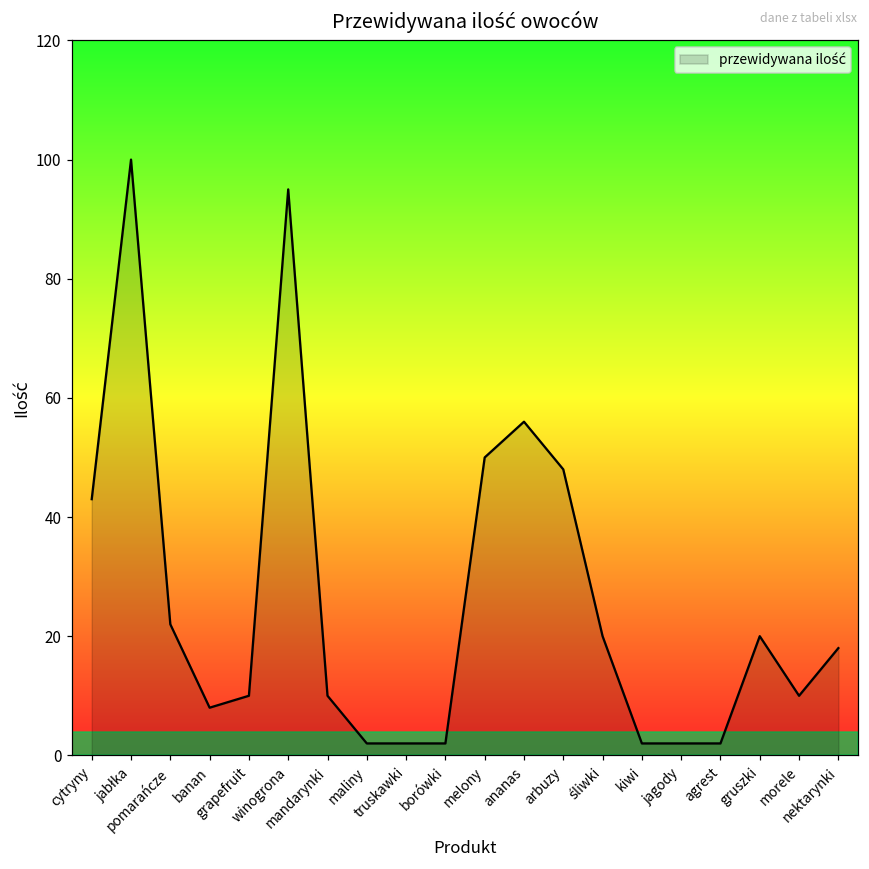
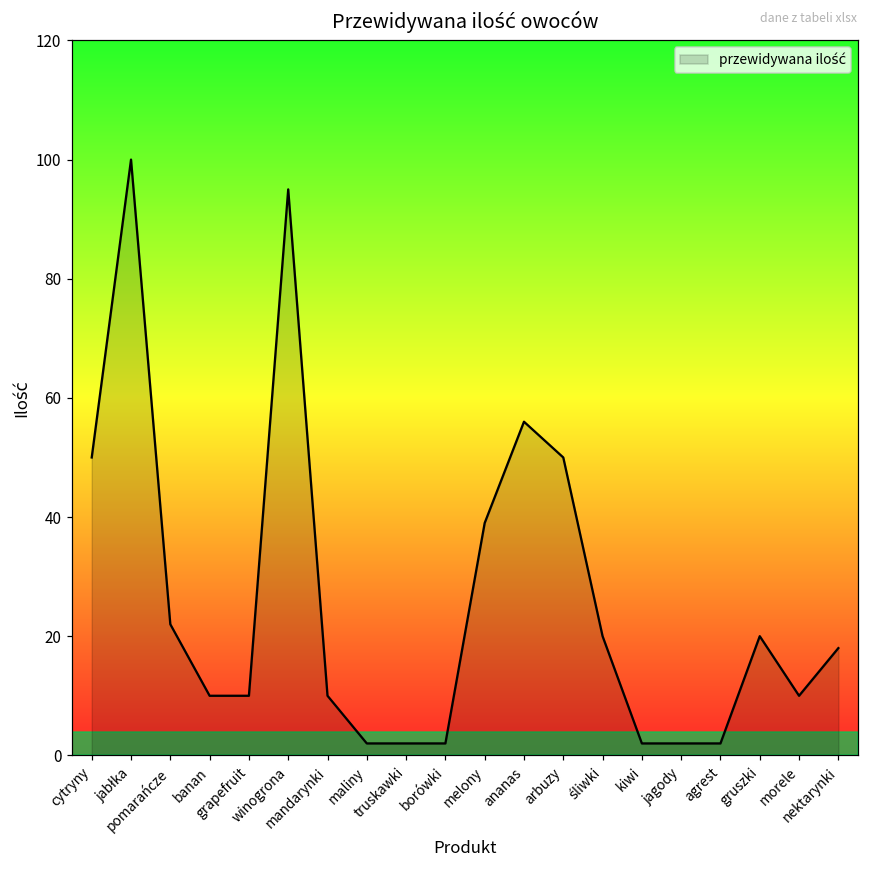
  {
-   "cytryny": 43,
+   "cytryny": 50,
    "jabłka": 100,
    "pomarańcze": 22,
-   "banan": 8,
+   "banan": 10,
    "grapefruit": 10,
    "winogrona": 95,
    "mandarynki": 10,
-   "melony": 50,
+   "melony": 39,
    "ananas": 56,
-   "arbuzy": 48,
+   "arbuzy": 50,
    "śliwki": 20,
    "gruszki": 20,
    "morele": 10,
    "nektarynki": 18
  }
